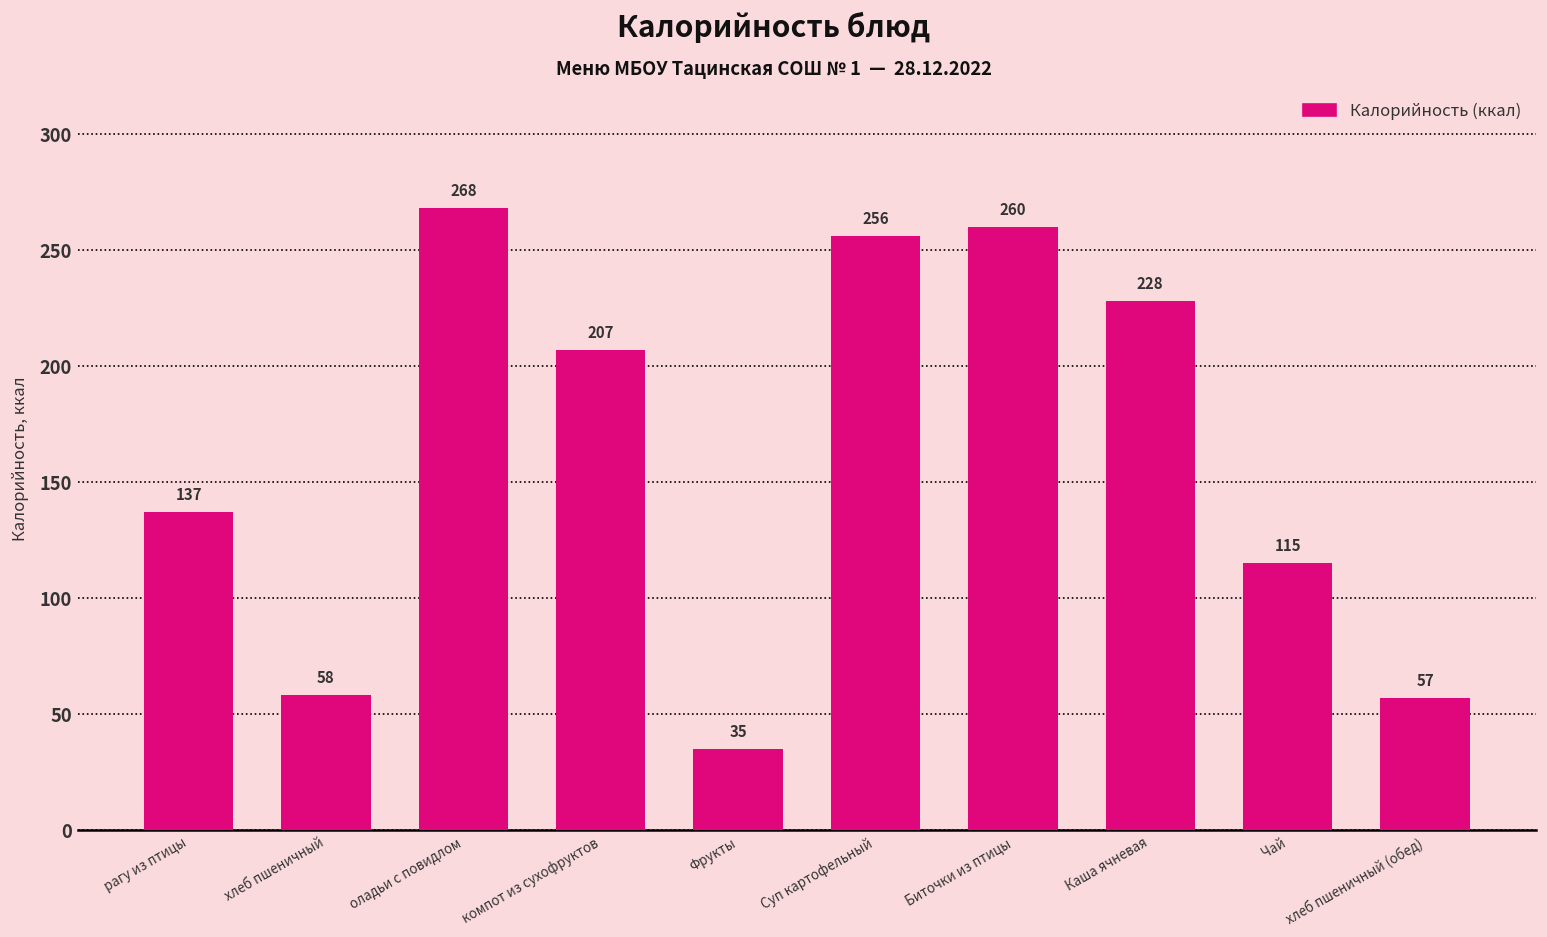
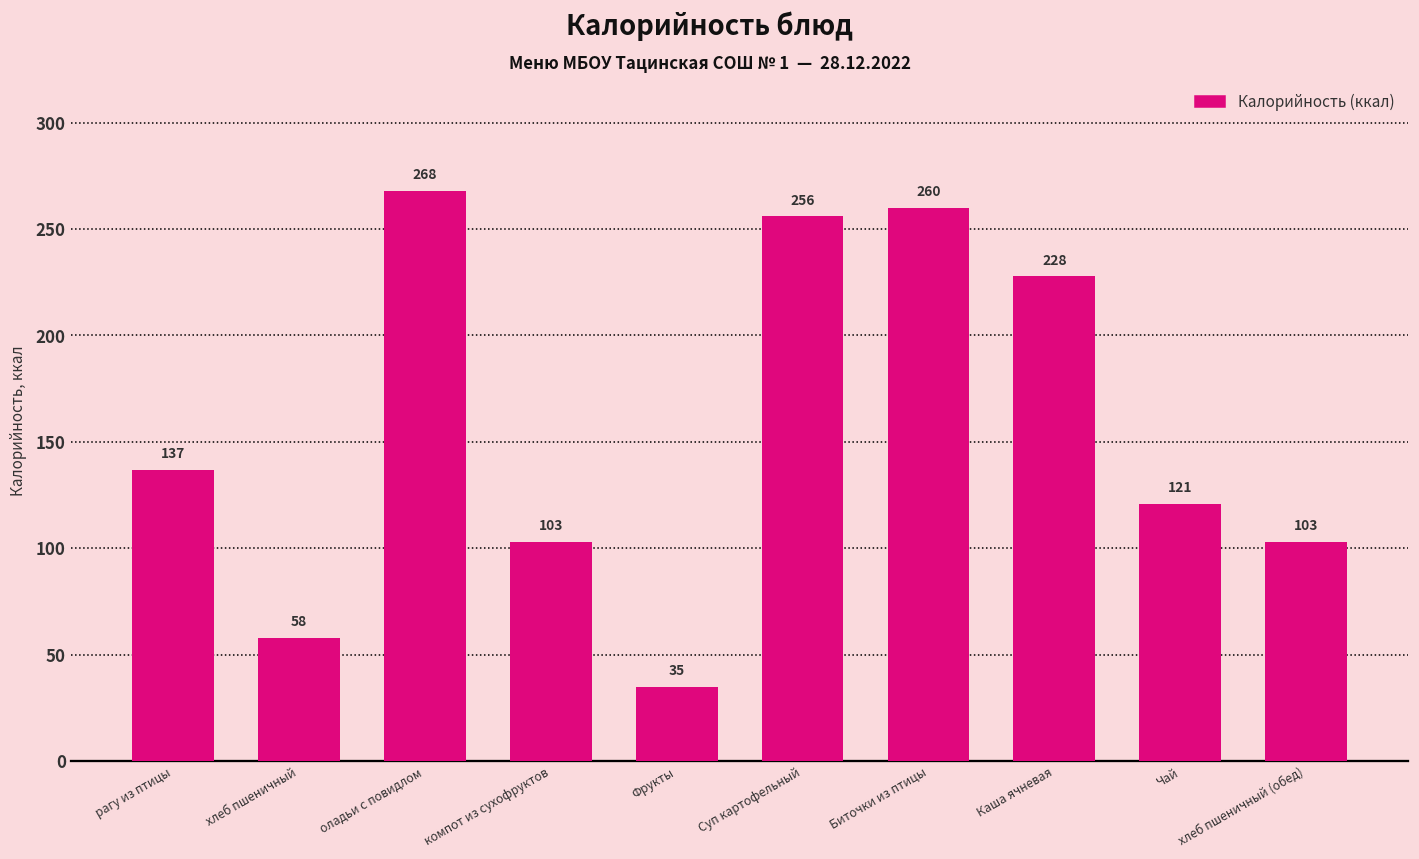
  {
    "рагу из птицы": 137,
    "хлеб пшеничный": 58,
    "оладьи с повидлом": 268,
-   "компот из сухофруктов": 207,
+   "компот из сухофруктов": 103,
    "Фрукты": 35,
    "Суп картофельный": 256,
    "Биточки из птицы": 260,
    "Каша ячневая": 228,
-   "Чай": 115,
-   "хлеб пшеничный (обед)": 57
+   "Чай": 121,
+   "хлеб пшеничный (обед)": 103
  }
